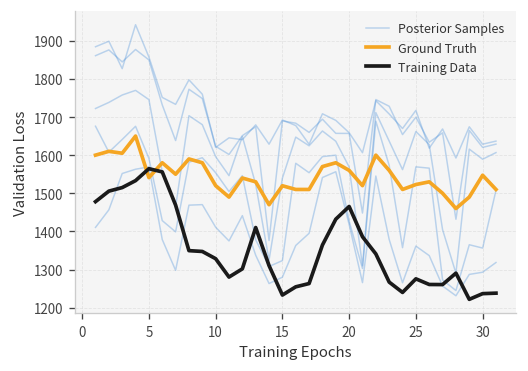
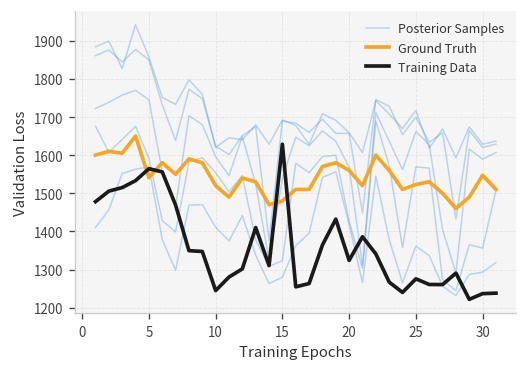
  {
    "Ground Truth": {
      "5": 1540,
      "10": 1520,
-     "15": 1520,
+     "15": 1480,
      "20": 1560,
      "25": 1520,
      "30": 1550
    },
    "Training Data": {
-     "10": 1330,
-     "15": 1230,
-     "20": 1470,
+     "10": 1240,
+     "15": 1630,
+     "20": 1320,
      "25": 1280,
      "30": 1240
    }
  }
